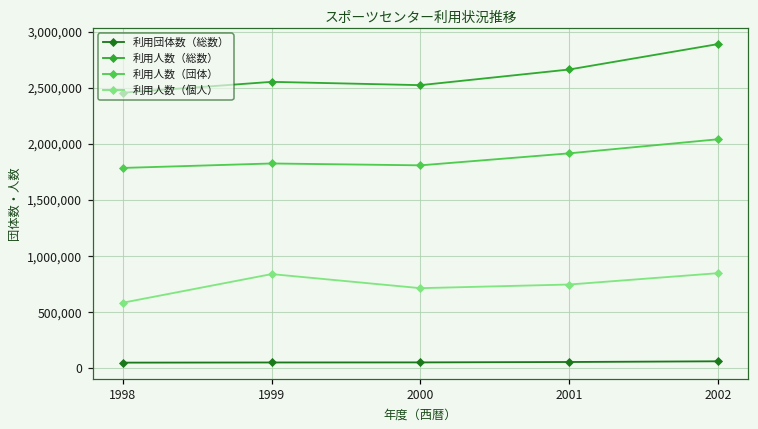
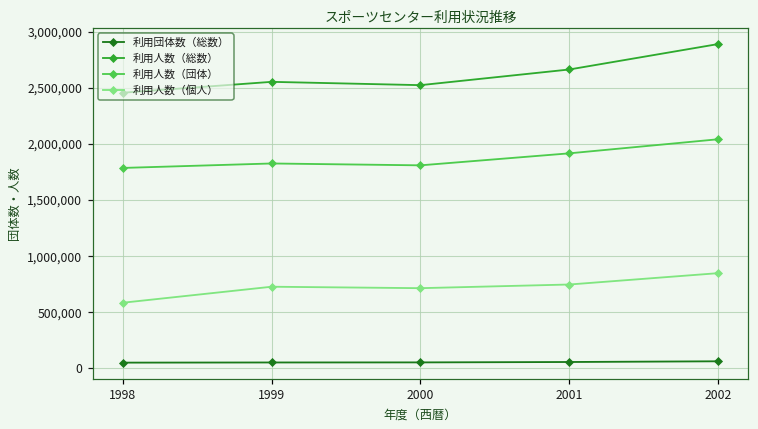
  {
    "利用人数（個人）": {
      "1998": "590,000",
-     "1999": "840,000",
+     "1999": "730,000",
      "2000": "710,000",
      "2001": "750,000",
      "2002": "850,000"
    }
  }
